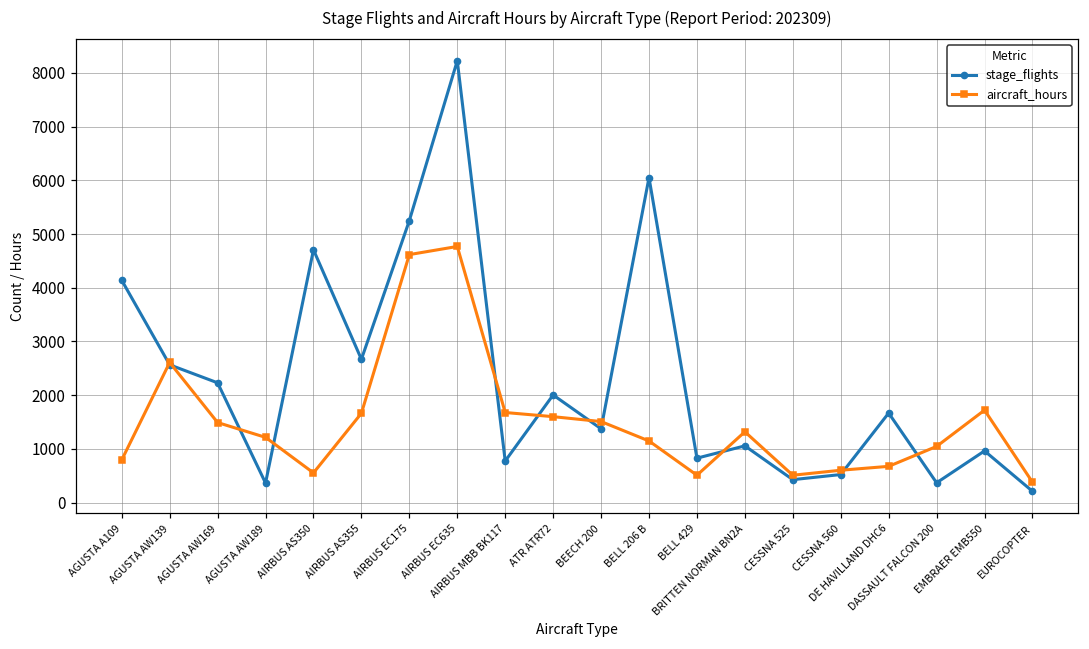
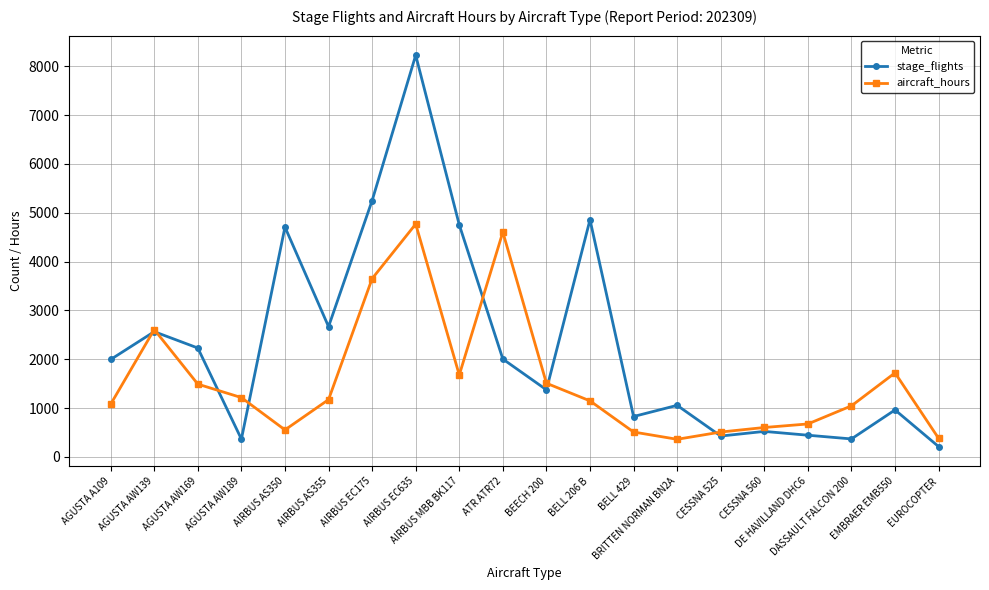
  {
    "stage_flights": {
-     "AGUSTA A109": 4100,
+     "AGUSTA A109": 2000,
      "AGUSTA AW169": 2200,
      "AGUSTA AW189": 400,
      "AIRBUS AS350": 4700,
      "AIRBUS AS355": 2700,
      "AIRBUS EC175": 5300,
      "AIRBUS EC635": 8200,
-     "AIRBUS MBB BK117": 800,
+     "AIRBUS MBB BK117": 4800,
      "ATR ATR72": 2000,
      "BEECH 200": 1400,
-     "BELL 206 B": 6100,
+     "BELL 206 B": 4900,
      "BELL 429": 800,
      "BRITTEN NORMAN BN2A": 1100,
      "CESSNA 525": 400,
      "CESSNA 560": 500,
-     "DE HAVILLAND DHC6": 1700,
+     "DE HAVILLAND DHC6": 400,
      "DASSAULT FALCON 200": 400,
      "EMBRAER EMB550": 1000,
      "EUROCOPTER": 200
    },
    "aircraft_hours": {
-     "AGUSTA A109": 800,
+     "AGUSTA A109": 1100,
      "AGUSTA AW169": 1500,
      "AGUSTA AW189": 1200,
      "AIRBUS AS350": 600,
-     "AIRBUS AS355": 1700,
-     "AIRBUS EC175": 4600,
+     "AIRBUS AS355": 1200,
+     "AIRBUS EC175": 3700,
      "AIRBUS EC635": 4800,
      "AIRBUS MBB BK117": 1700,
-     "ATR ATR72": 1600,
+     "ATR ATR72": 4600,
      "BEECH 200": 1500,
      "BELL 206 B": 1100,
      "BELL 429": 500,
-     "BRITTEN NORMAN BN2A": 1300,
+     "BRITTEN NORMAN BN2A": 400,
      "CESSNA 525": 500,
      "CESSNA 560": 600,
      "DE HAVILLAND DHC6": 700,
      "DASSAULT FALCON 200": 1000,
      "EMBRAER EMB550": 1700,
      "EUROCOPTER": 400
    }
  }
